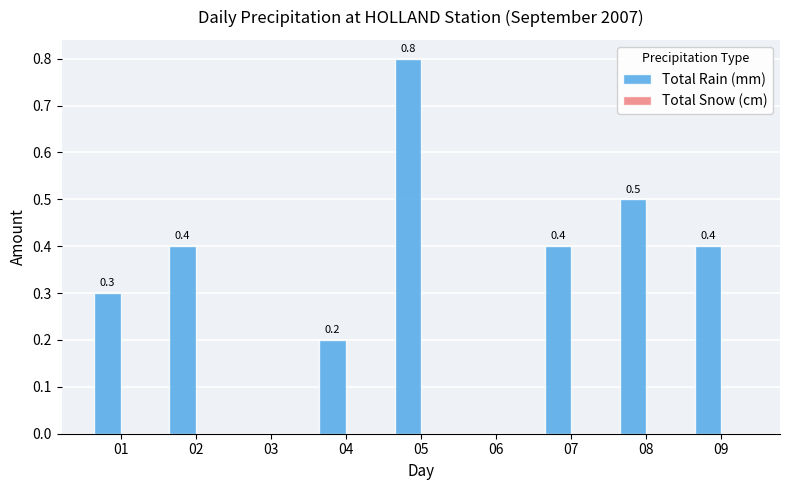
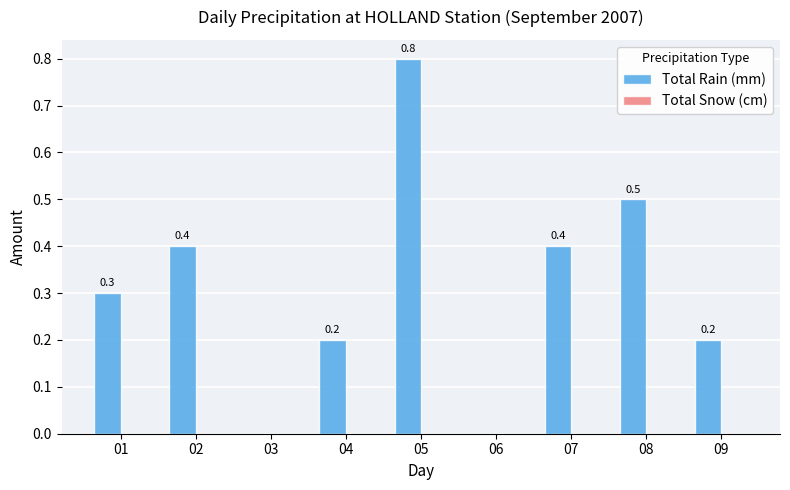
  {
    "Total Rain (mm)": {
      "01": 0.3,
      "02": 0.4,
      "04": 0.2,
      "05": 0.8,
      "07": 0.4,
      "08": 0.5,
-     "09": 0.4
+     "09": 0.2
    },
    "Total Snow (cm)": {
      "01": 0.00,
      "02": 0.00,
      "03": 0.00,
      "04": 0.00,
      "05": 0.00,
      "06": 0.00,
      "07": 0.00,
      "08": 0.00,
      "09": 0.00
    }
  }
